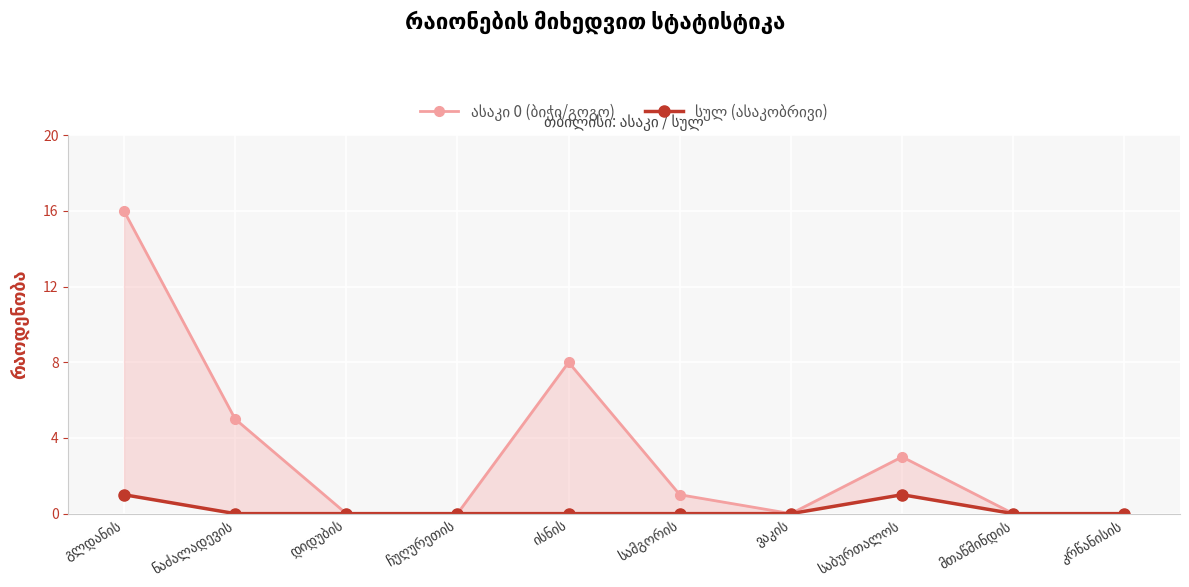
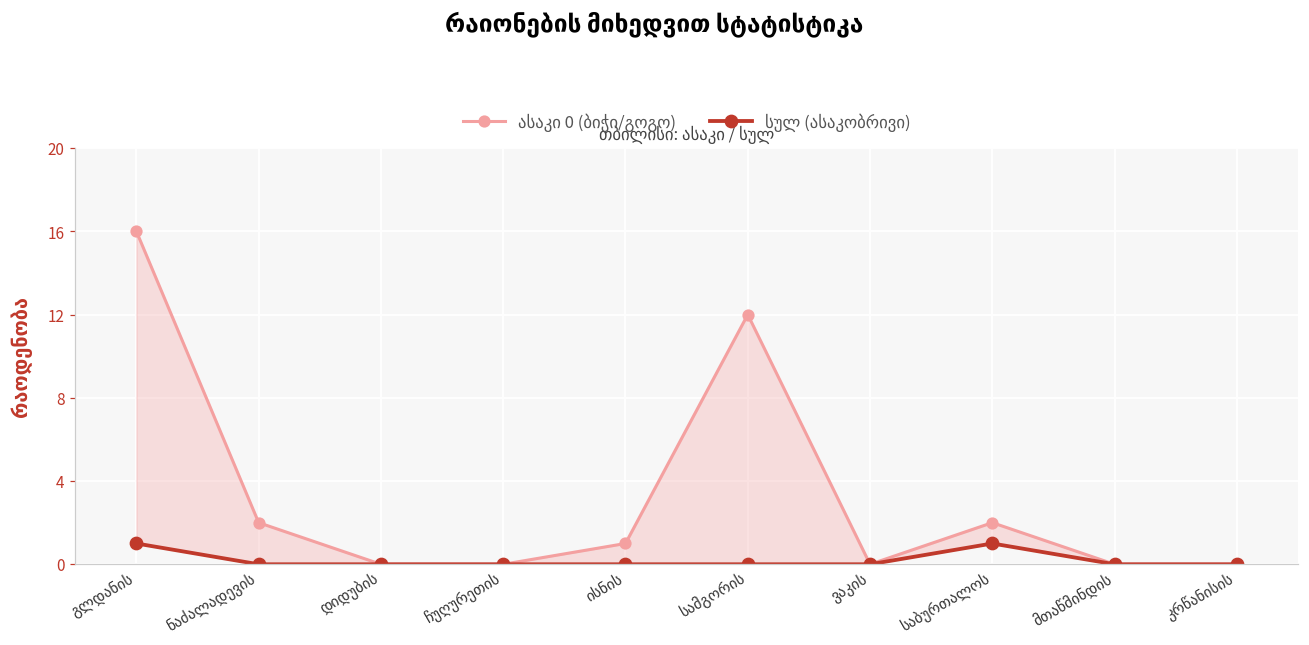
  {
    "ასაკი 0 (ბიჭი/გოგო)": {
      "გლდანის": 16,
-     "ნაძალადევის": 5,
-     "ისნის": 8,
-     "სამგორის": 1,
-     "საბურთალოს": 3
+     "ნაძალადევის": 2,
+     "ისნის": 1,
+     "სამგორის": 12,
+     "საბურთალოს": 2
    },
    "სულ (ასაკობრივი)": {
      "გლდანის": 1,
      "ნაძალადევის": 0,
      "ისნის": 0,
      "სამგორის": 0,
      "საბურთალოს": 1
    }
  }
